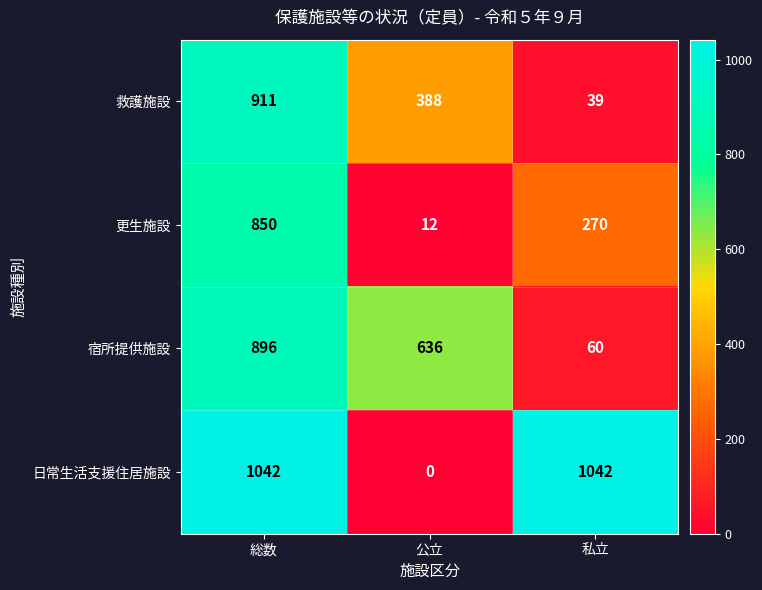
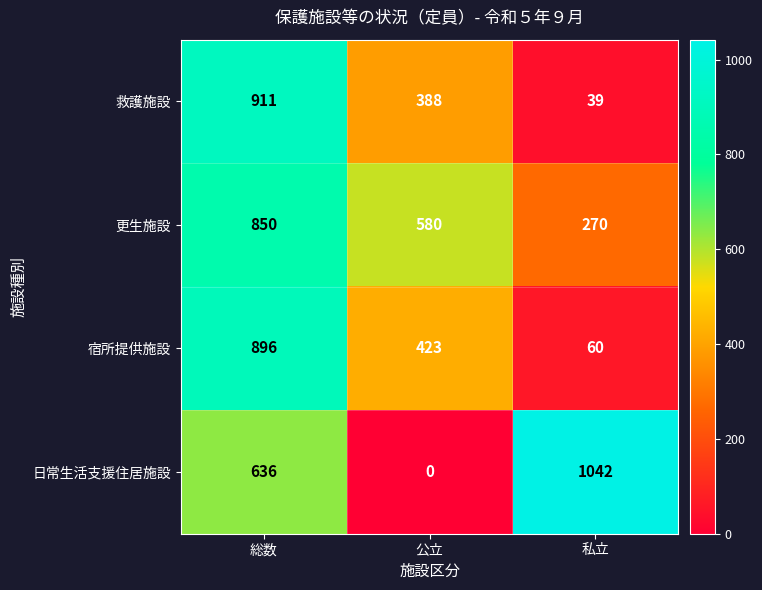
  {
    "救護施設": {
      "総数": 911,
      "公立": 388,
      "私立": 39
    },
    "更生施設": {
      "総数": 850,
-     "公立": 12,
+     "公立": 580,
      "私立": 270
    },
    "宿所提供施設": {
      "総数": 896,
-     "公立": 636,
+     "公立": 423,
      "私立": 60
    },
    "日常生活支援住居施設": {
-     "総数": 1042,
+     "総数": 636,
      "公立": 0,
      "私立": 1042
    }
  }
